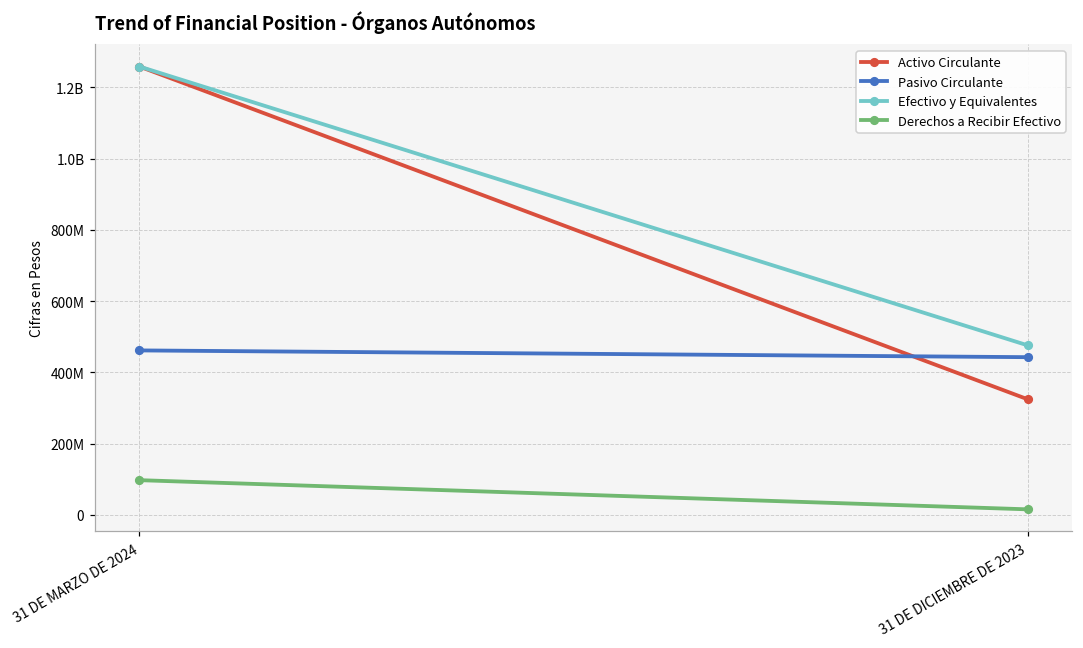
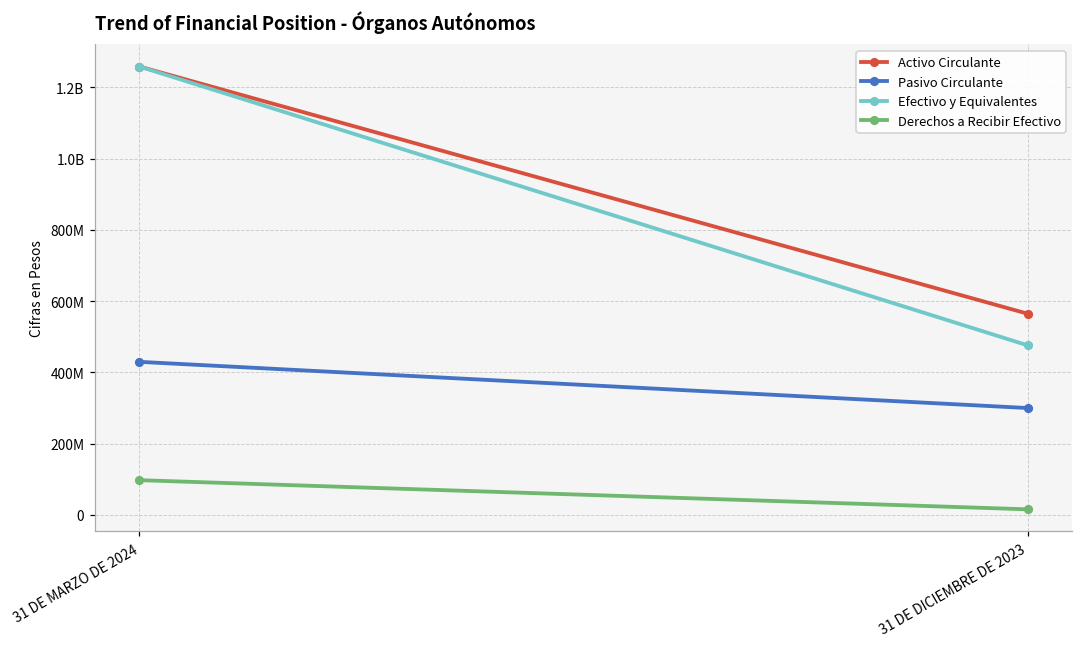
  {
    "Activo Circulante": {
-     "31 DE DICIEMBRE DE 2023": 320000000
+     "31 DE DICIEMBRE DE 2023": 560000000
    },
    "Pasivo Circulante": {
-     "31 DE MARZO DE 2024": 460000000,
-     "31 DE DICIEMBRE DE 2023": 440000000
+     "31 DE MARZO DE 2024": 430000000,
+     "31 DE DICIEMBRE DE 2023": 300000000
    },
    "Efectivo y Equivalentes": {
      "31 DE DICIEMBRE DE 2023": 480000000
    },
    "Derechos a Recibir Efectivo": {
      "31 DE MARZO DE 2024": 100000000,
      "31 DE DICIEMBRE DE 2023": 20000000
    }
  }
